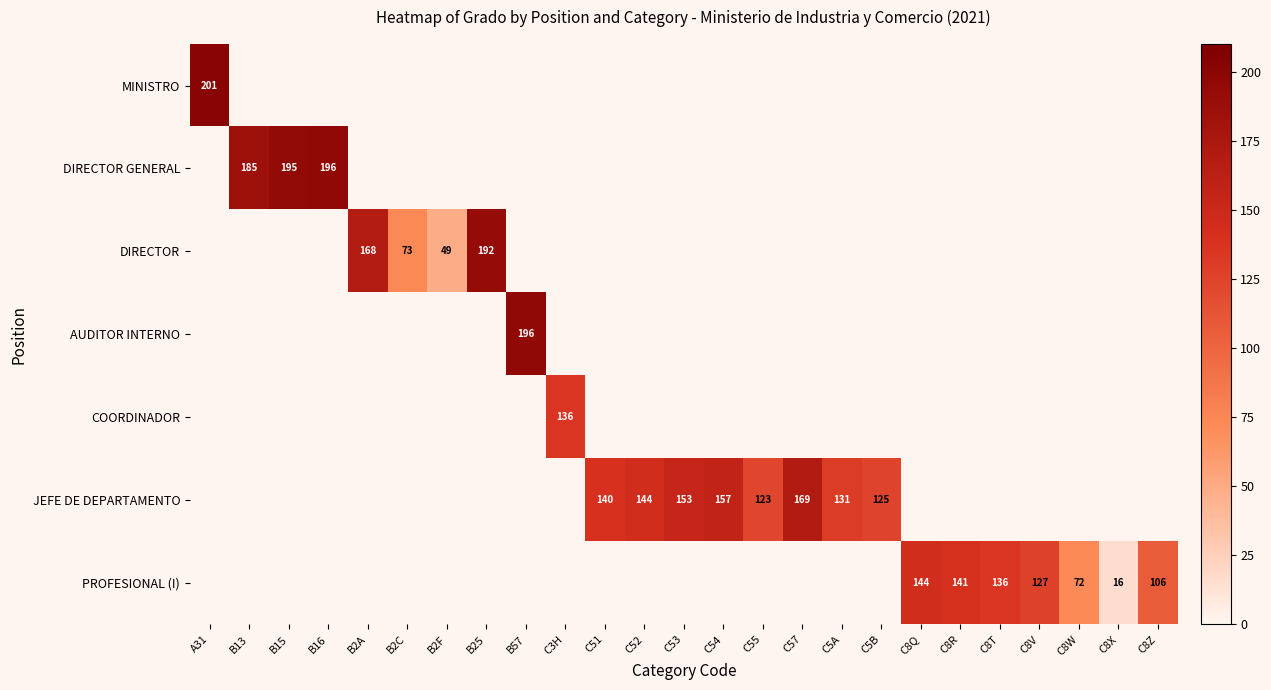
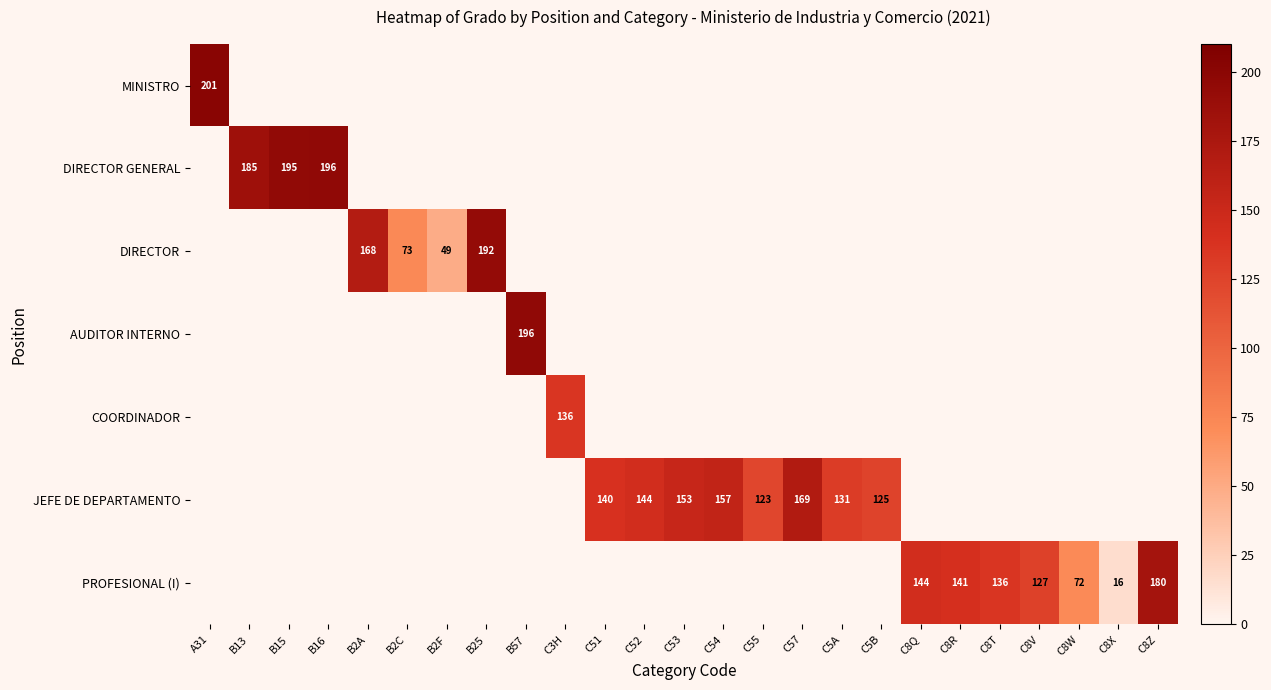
  {
    "MINISTRO": {
      "A31": 201
    },
    "DIRECTOR GENERAL": {
      "B13": 185,
      "B15": 195,
      "B16": 196
    },
    "DIRECTOR": {
      "B2A": 168,
      "B2C": 73,
      "B2F": 49,
      "B25": 192
    },
    "AUDITOR INTERNO": {
      "B57": 196
    },
    "COORDINADOR": {
      "C3H": 136
    },
    "JEFE DE DEPARTAMENTO": {
      "C51": 140,
      "C52": 144,
      "C53": 153,
      "C54": 157,
      "C55": 123,
      "C57": 169,
      "C5A": 131,
      "C5B": 125
    },
    "PROFESIONAL (I)": {
      "C8Q": 144,
      "C8R": 141,
      "C8T": 136,
      "C8V": 127,
      "C8W": 72,
      "C8X": 16,
-     "C8Z": 106
+     "C8Z": 180
    }
  }
